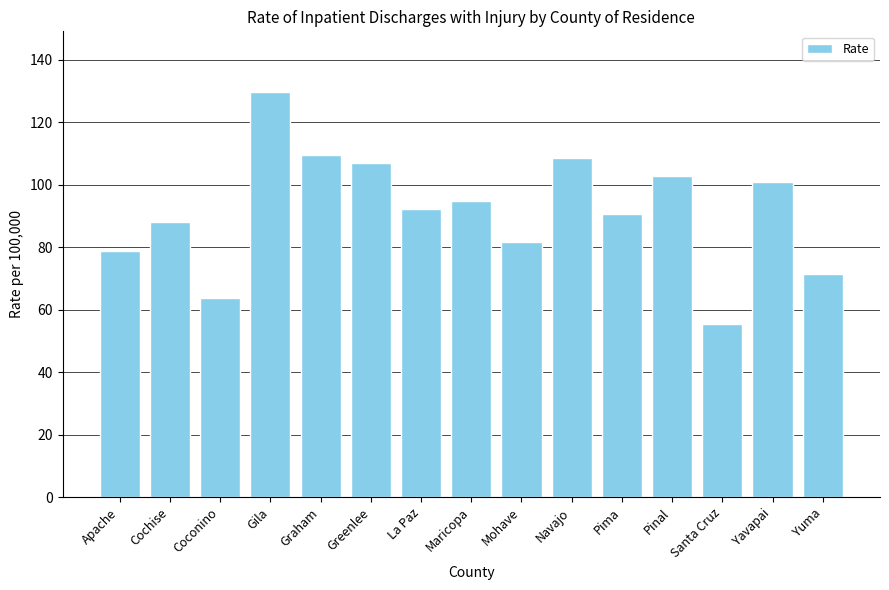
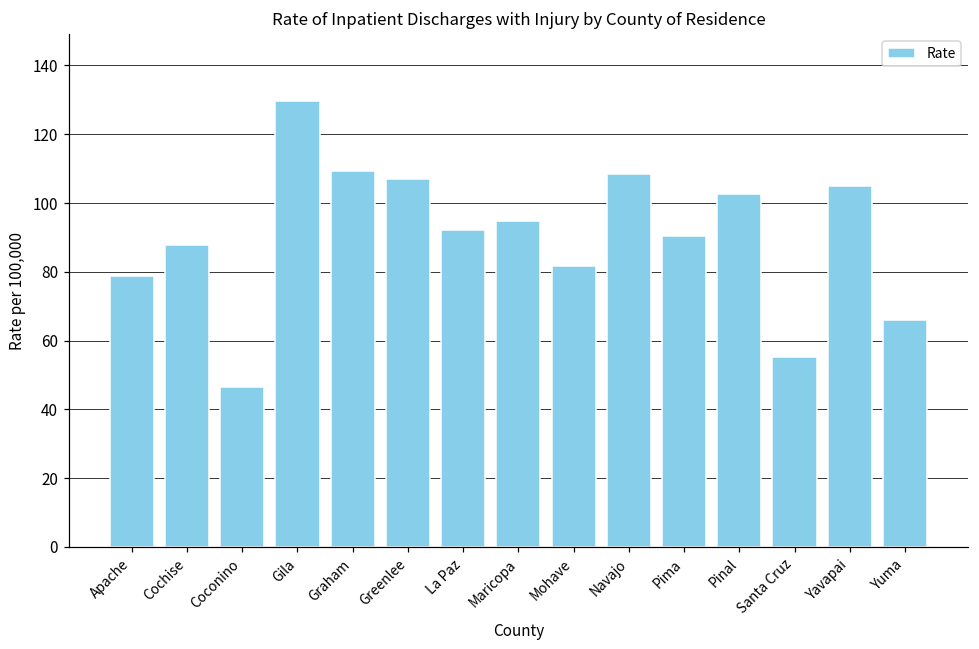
  {
    "Apache": 79,
    "Cochise": 88,
-   "Coconino": 64,
+   "Coconino": 47,
    "Gila": 130,
    "Graham": 109,
    "Greenlee": 107,
    "La Paz": 92,
    "Maricopa": 95,
    "Mohave": 82,
    "Navajo": 108,
    "Pima": 90,
    "Pinal": 103,
    "Santa Cruz": 55,
-   "Yavapai": 101,
-   "Yuma": 71
+   "Yavapai": 105,
+   "Yuma": 66
  }
